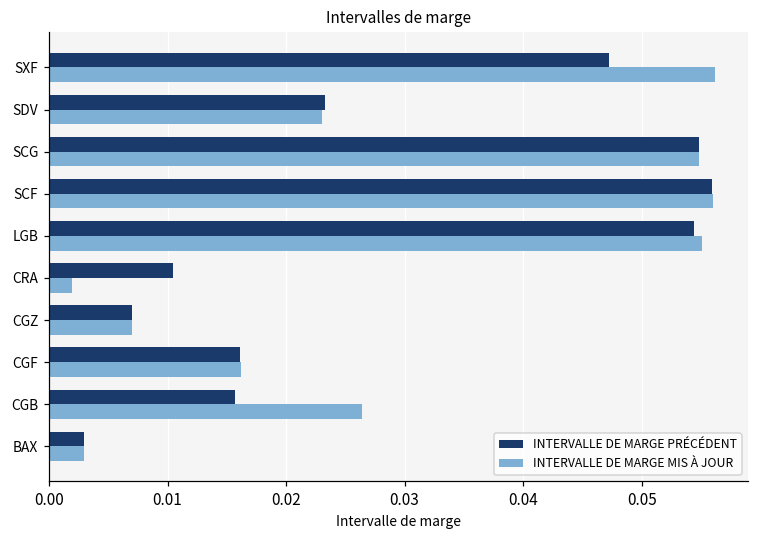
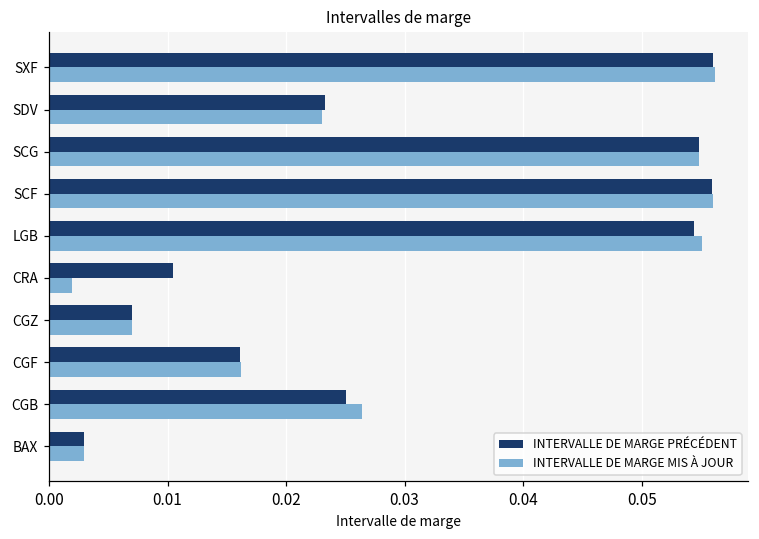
  {
    "INTERVALLE DE MARGE PRÉCÉDENT": {
-     "SXF": 0.0472,
+     "SXF": 0.0560,
      "SDV": 0.0233,
      "SCG": 0.0548,
      "SCF": 0.0559,
      "LGB": 0.0544,
      "CRA": 0.0104,
      "CGZ": 0.0070,
      "CGF": 0.0161,
-     "CGB": 0.0157,
+     "CGB": 0.0250,
      "BAX": 0.0030
    },
    "INTERVALLE DE MARGE MIS À JOUR": {
      "SXF": 0.0562,
      "SDV": 0.0230,
      "SCG": 0.0549,
      "SCF": 0.0560,
      "LGB": 0.0551,
      "CRA": 0.0020,
      "CGZ": 0.0070,
      "CGF": 0.0162,
      "CGB": 0.0264,
      "BAX": 0.0030
    }
  }
